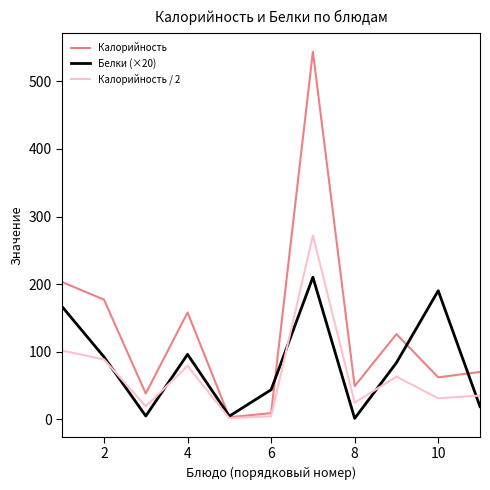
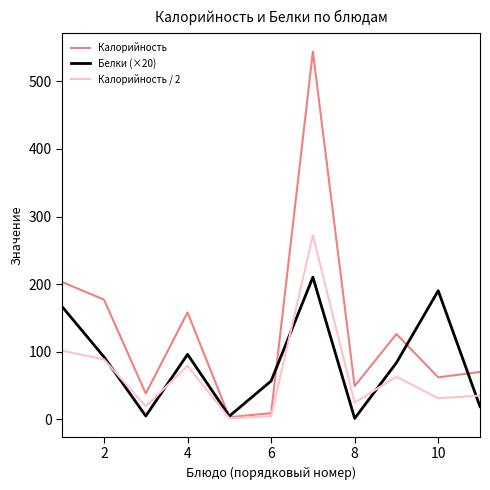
  {
    "Калорийность": {
      "2": 180,
      "4": 160,
      "6": 10,
      "8": 50,
      "10": 60
    },
    "Белки (×20)": {
      "4": 100,
-     "6": 40,
+     "6": 60,
      "8": 0,
      "10": 190
    },
    "Калорийность / 2": {
      "4": 80,
      "6": 0,
      "8": 20,
      "10": 30
    }
  }
